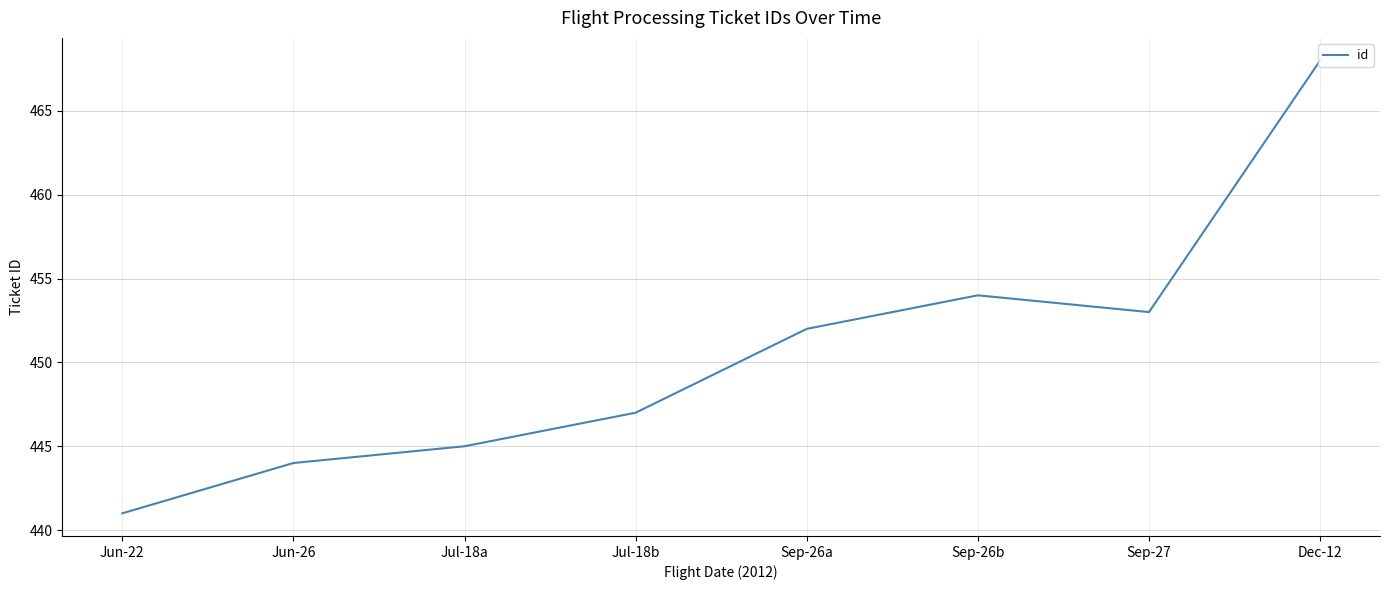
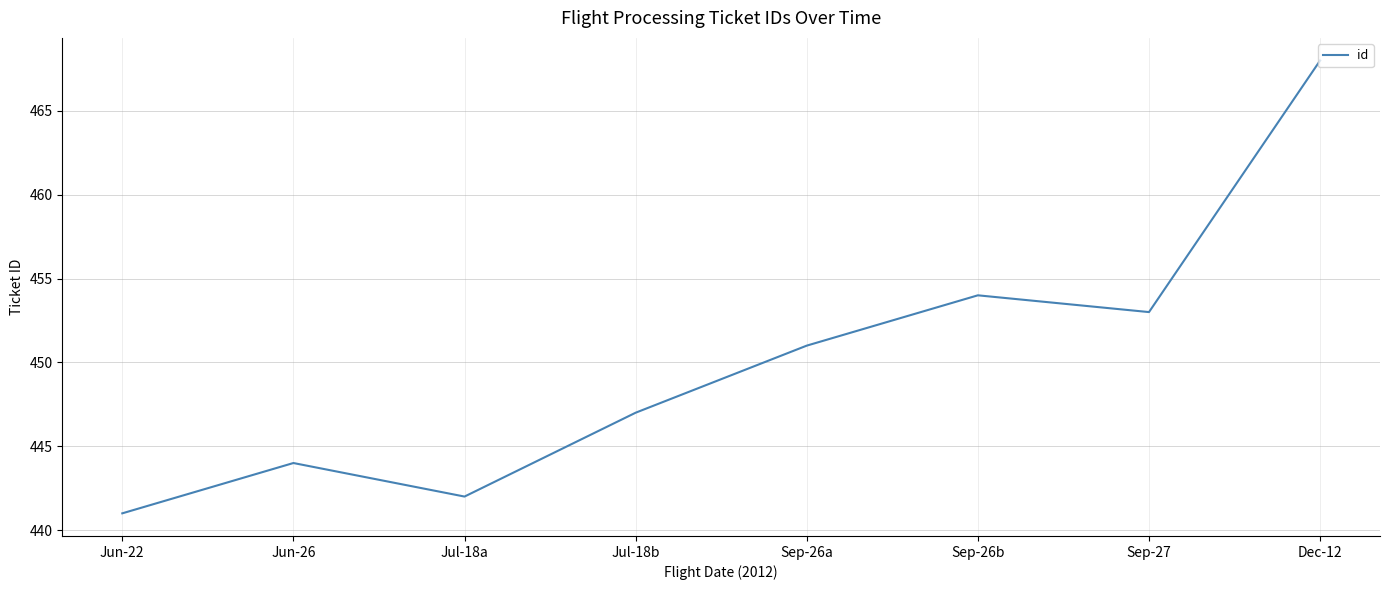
  {
    "Jun-22": 441,
    "Jun-26": 444,
-   "Jul-18a": 445,
+   "Jul-18a": 442,
    "Jul-18b": 447,
-   "Sep-26a": 452,
+   "Sep-26a": 451,
    "Sep-26b": 454,
    "Sep-27": 453
  }
